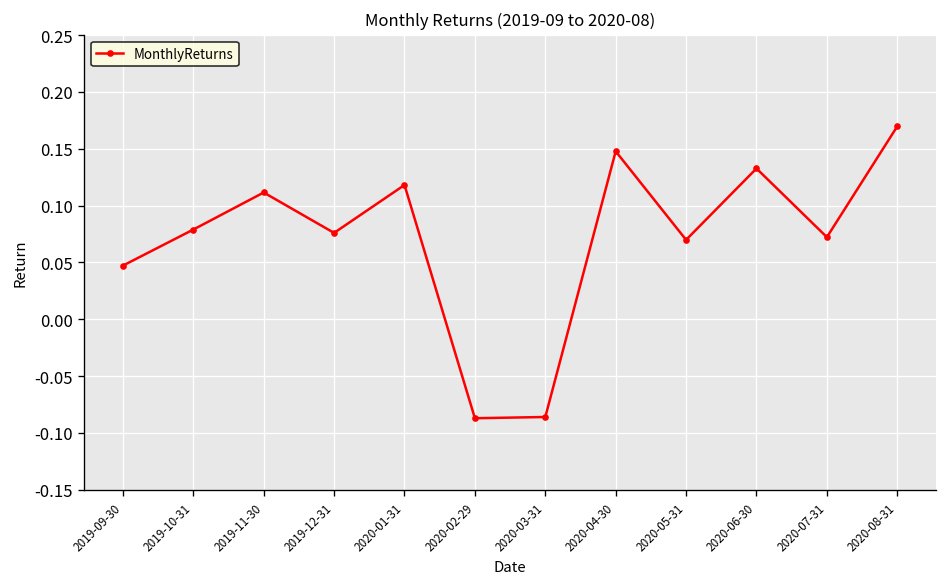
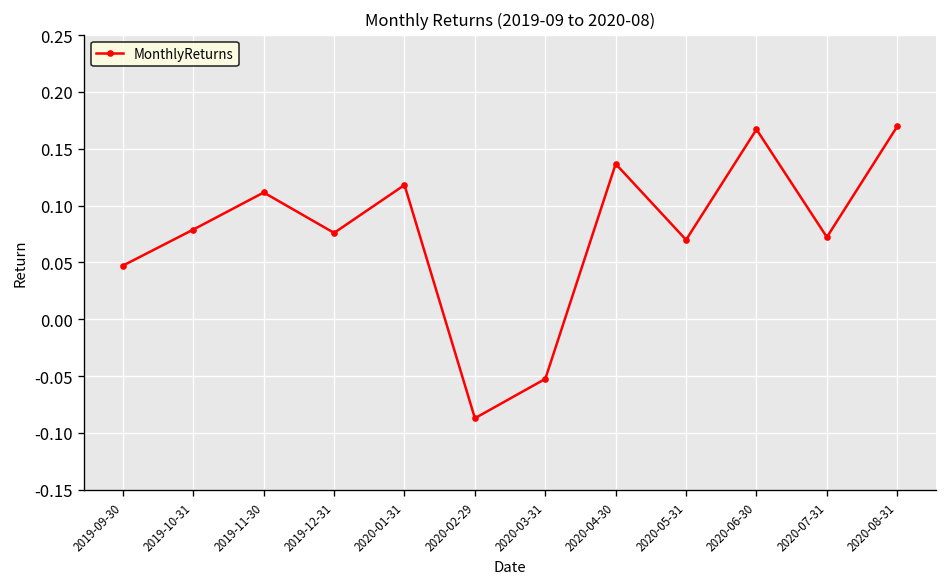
  {
    "2019-09-30": 0.05,
    "2019-10-31": 0.08,
    "2019-11-30": 0.11,
    "2019-12-31": 0.08,
    "2020-01-31": 0.12,
    "2020-02-29": -0.09,
-   "2020-03-31": -0.09,
-   "2020-04-30": 0.15,
+   "2020-03-31": -0.05,
+   "2020-04-30": 0.14,
    "2020-05-31": 0.07,
-   "2020-06-30": 0.13,
+   "2020-06-30": 0.17,
    "2020-07-31": 0.07,
    "2020-08-31": 0.17
  }
